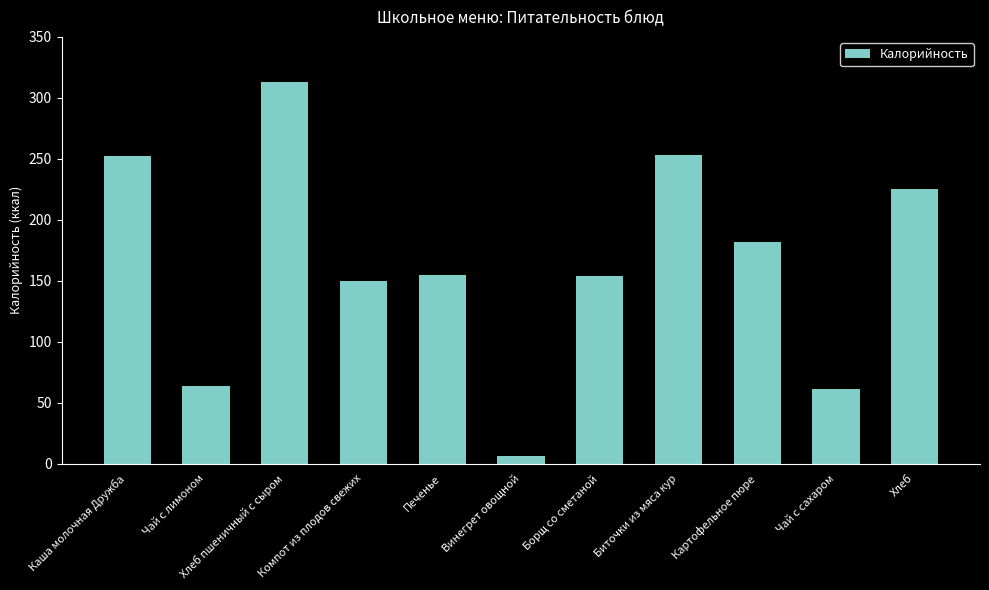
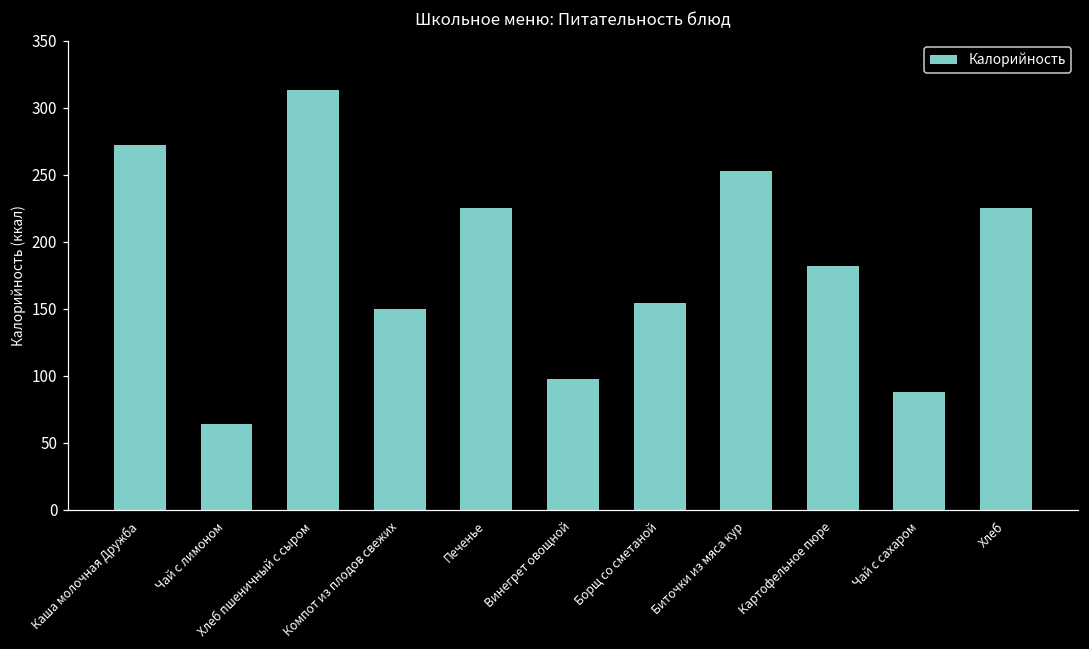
  {
-   "Каша молочная Дружба": 252,
+   "Каша молочная Дружба": 272,
    "Чай с лимоном": 64,
    "Хлеб пшеничный с сыром": 313,
    "Компот из плодов свежих": 150,
-   "Печенье": 155,
-   "Винегрет овощной": 6,
+   "Печенье": 225,
+   "Винегрет овощной": 98,
    "Борщ со сметаной": 154,
    "Биточки из мяса кур": 253,
    "Картофельное пюре": 182,
-   "Чай с сахаром": 61,
+   "Чай с сахаром": 88,
    "Хлеб": 225
  }
